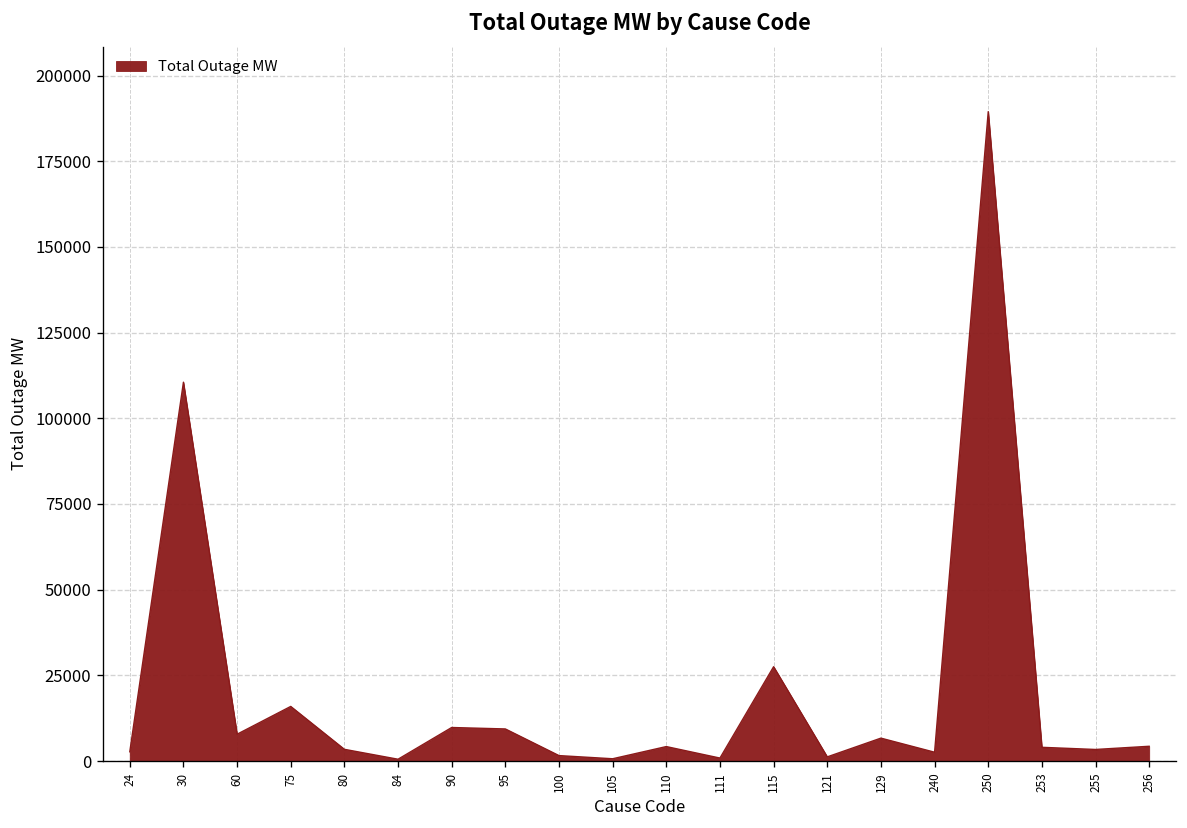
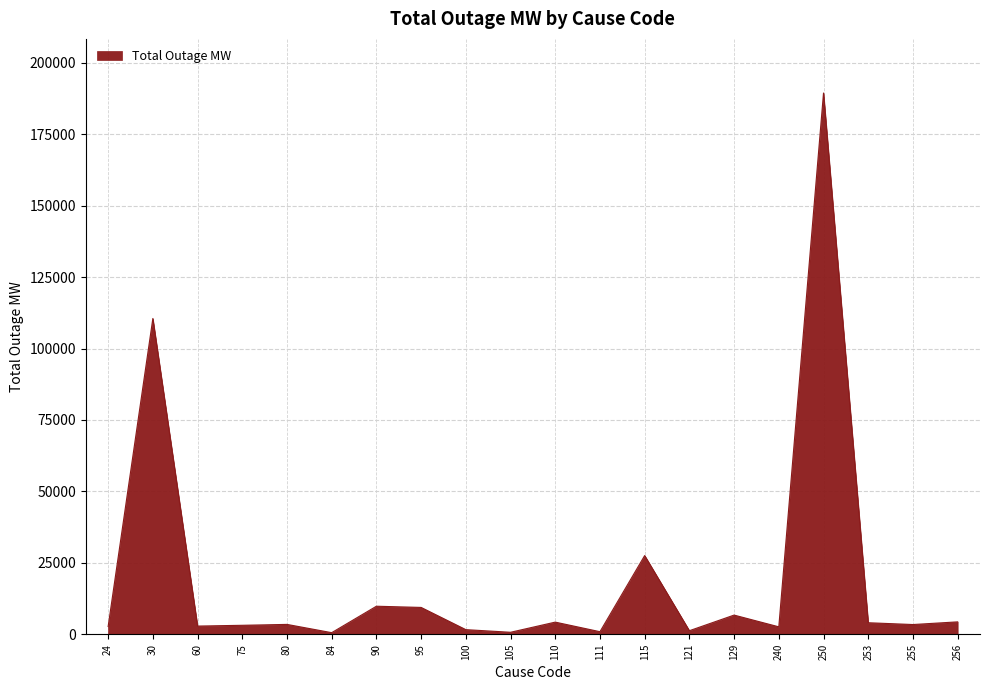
  {
    "24": 3000,
    "30": 111000,
-   "60": 8000,
-   "75": 16000,
+   "60": 3000,
+   "75": 3000,
    "80": 3000,
    "84": 1000,
    "90": 10000,
    "95": 9000,
    "100": 2000,
    "105": 1000,
    "110": 4000,
    "111": 1000,
    "115": 28000,
    "121": 1000,
    "129": 7000,
    "240": 3000,
    "250": 189000,
    "253": 4000,
    "255": 3000,
    "256": 4000
  }
